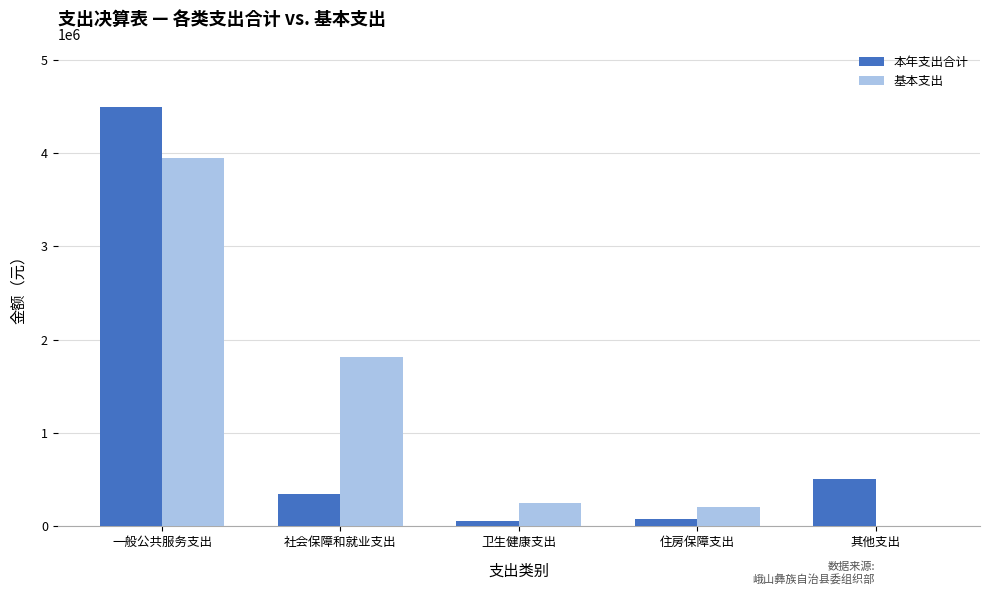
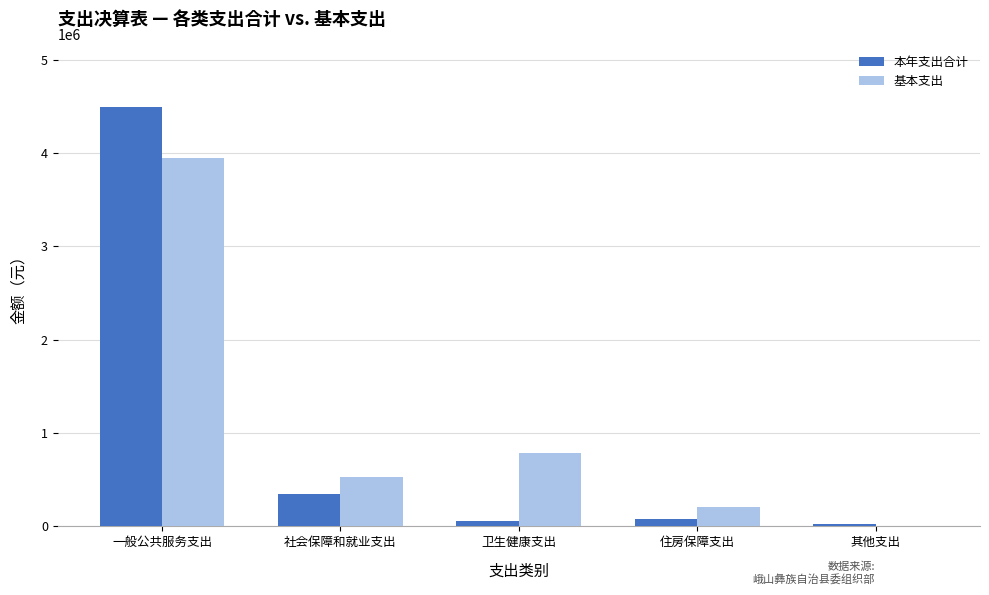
  {
    "本年支出合计": {
      "一般公共服务支出": 4500000,
      "社会保障和就业支出": 300000,
      "卫生健康支出": 100000,
      "住房保障支出": 100000,
-     "其他支出": 500000
+     "其他支出": 0
    },
    "基本支出": {
      "一般公共服务支出": 4000000,
-     "社会保障和就业支出": 1800000,
-     "卫生健康支出": 200000,
+     "社会保障和就业支出": 500000,
+     "卫生健康支出": 800000,
      "住房保障支出": 200000,
      "其他支出": 0
    }
  }
